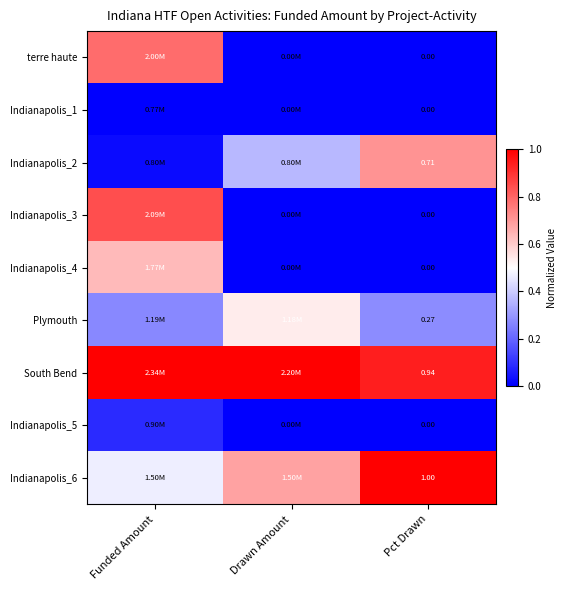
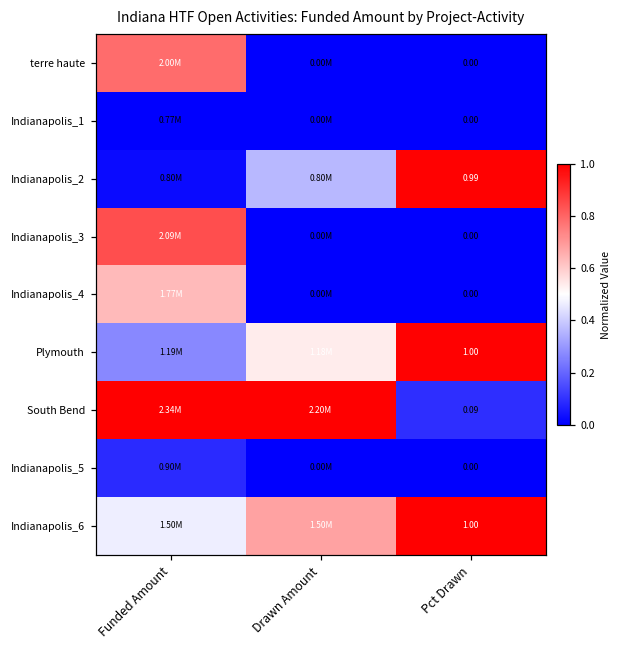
  {
    "terre haute": {
      "Funded Amount": "2.00M",
      "Drawn Amount": "0.00M",
      "Pct Drawn": "0.00"
    },
    "Indianapolis_1": {
      "Funded Amount": "0.77M",
      "Drawn Amount": "0.00M",
      "Pct Drawn": "0.00"
    },
    "Indianapolis_2": {
      "Funded Amount": "0.80M",
      "Drawn Amount": "0.80M",
-     "Pct Drawn": "0.71"
+     "Pct Drawn": "0.99"
    },
    "Indianapolis_3": {
      "Funded Amount": "2.09M",
      "Drawn Amount": "0.00M",
      "Pct Drawn": "0.00"
    },
    "Indianapolis_4": {
      "Funded Amount": "1.77M",
      "Drawn Amount": "0.00M",
      "Pct Drawn": "0.00"
    },
    "Plymouth": {
      "Funded Amount": "1.19M",
-     "Pct Drawn": "0.27"
+     "Pct Drawn": "1.00"
    },
    "South Bend": {
      "Funded Amount": "2.34M",
      "Drawn Amount": "2.20M",
-     "Pct Drawn": "0.94"
+     "Pct Drawn": "0.09"
    },
    "Indianapolis_5": {
      "Funded Amount": "0.90M",
      "Drawn Amount": "0.00M",
      "Pct Drawn": "0.00"
    },
    "Indianapolis_6": {
      "Funded Amount": "1.50M",
      "Drawn Amount": "1.50M",
      "Pct Drawn": "1.00"
    }
  }
